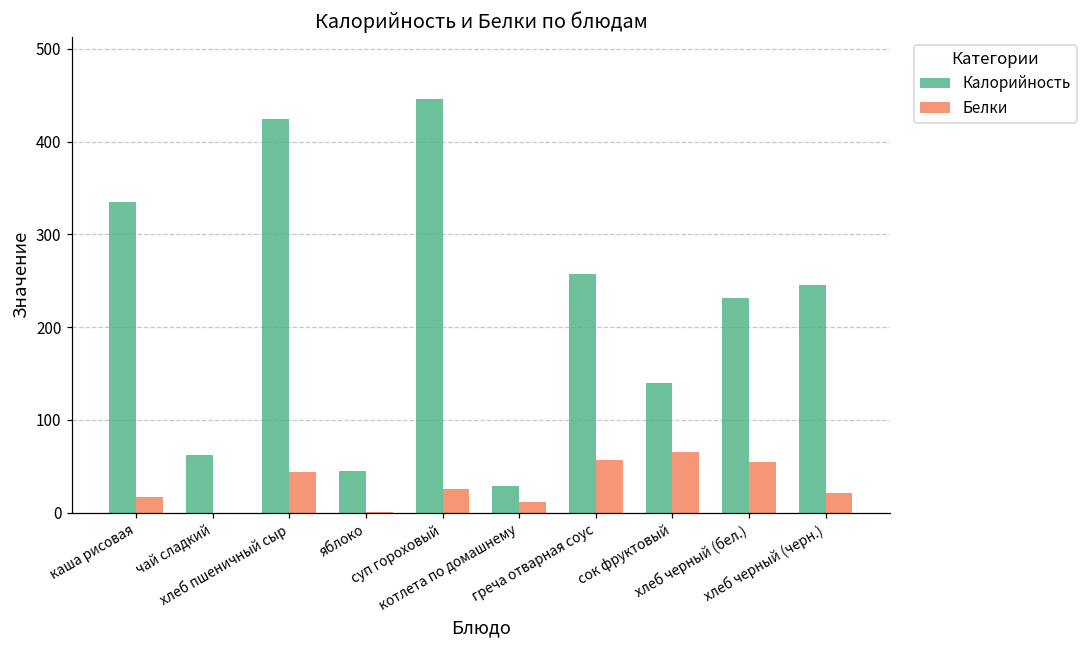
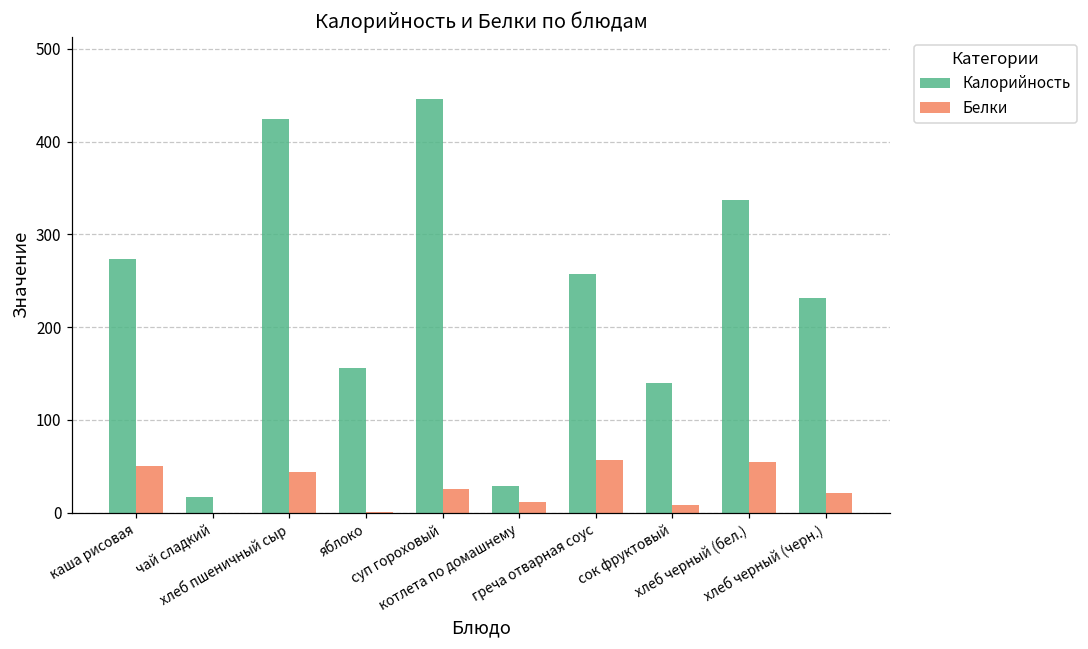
  {
    "Калорийность": {
-     "каша рисовая": 340,
-     "чай сладкий": 60,
+     "каша рисовая": 270,
+     "чай сладкий": 20,
      "хлеб пшеничный сыр": 420,
-     "яблоко": 50,
+     "яблоко": 160,
      "суп гороховый": 450,
      "котлета по домашнему": 30,
      "греча отварная соус": 260,
      "сок фруктовый": 140,
-     "хлеб черный (бел.)": 230,
-     "хлеб черный (черн.)": 250
+     "хлеб черный (бел.)": 340,
+     "хлеб черный (черн.)": 230
    },
    "Белки": {
-     "каша рисовая": 20,
+     "каша рисовая": 50,
      "чай сладкий": 0,
      "хлеб пшеничный сыр": 40,
      "суп гороховый": 30,
      "котлета по домашнему": 10,
      "греча отварная соус": 60,
-     "сок фруктовый": 70,
+     "сок фруктовый": 10,
      "хлеб черный (бел.)": 60,
      "хлеб черный (черн.)": 20
    }
  }
